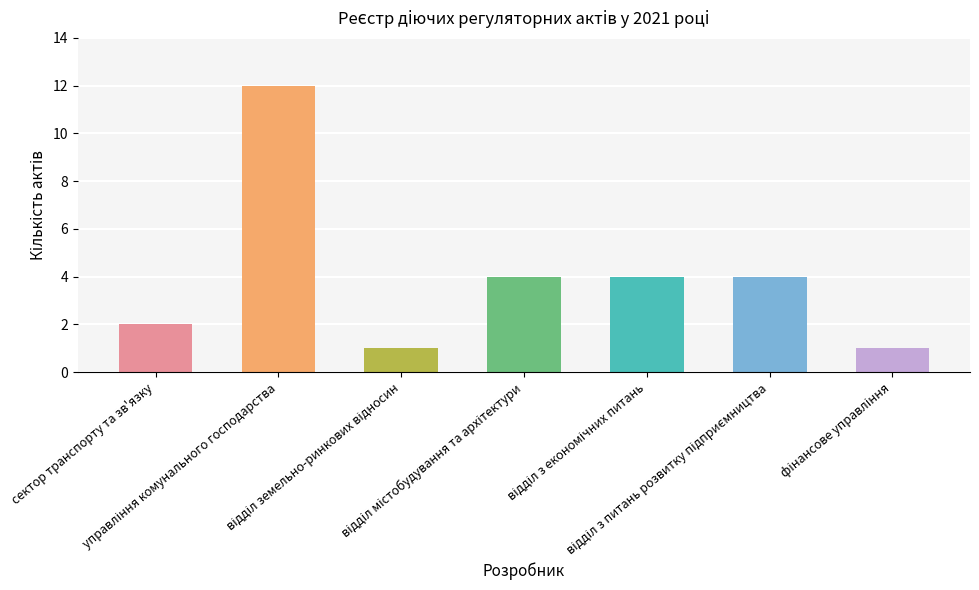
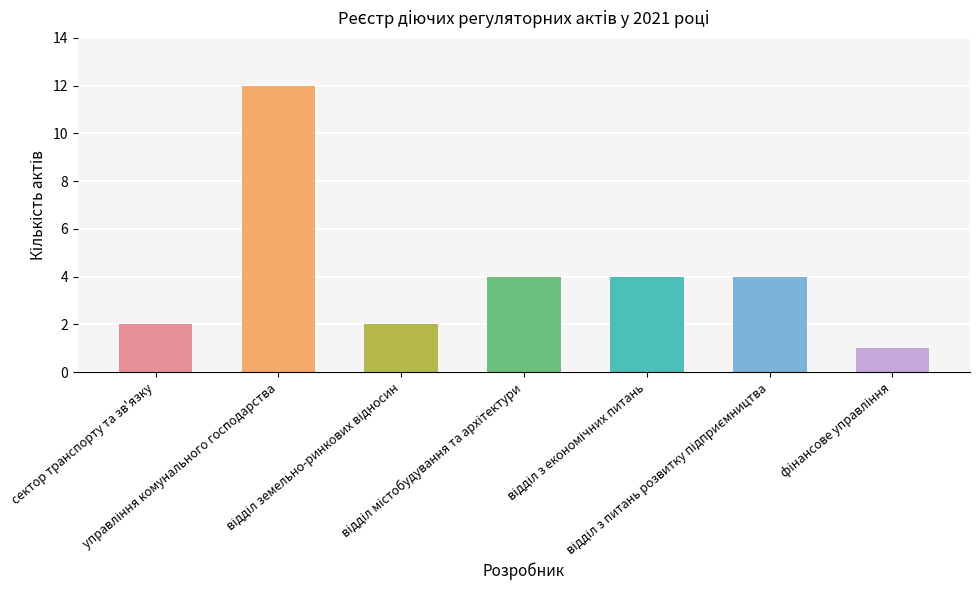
  {
    "сектор транспорту та зв'язку": 2,
    "управління комунального господарства": 12,
-   "відділ земельно-ринкових відносин": 1,
+   "відділ земельно-ринкових відносин": 2,
    "відділ містобудування та архітектури": 4,
    "відділ з економічних питань": 4,
    "відділ з питань розвитку підприємництва": 4,
    "фінансове управління": 1
  }
